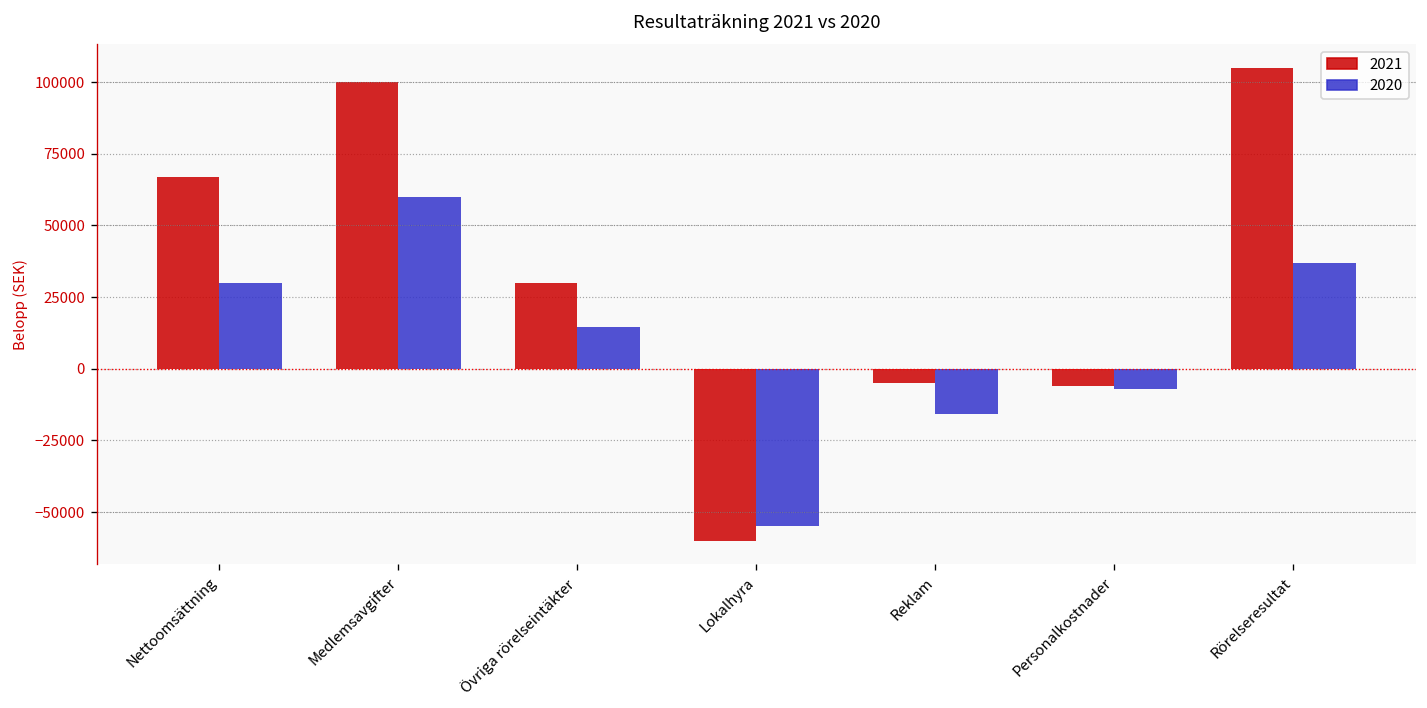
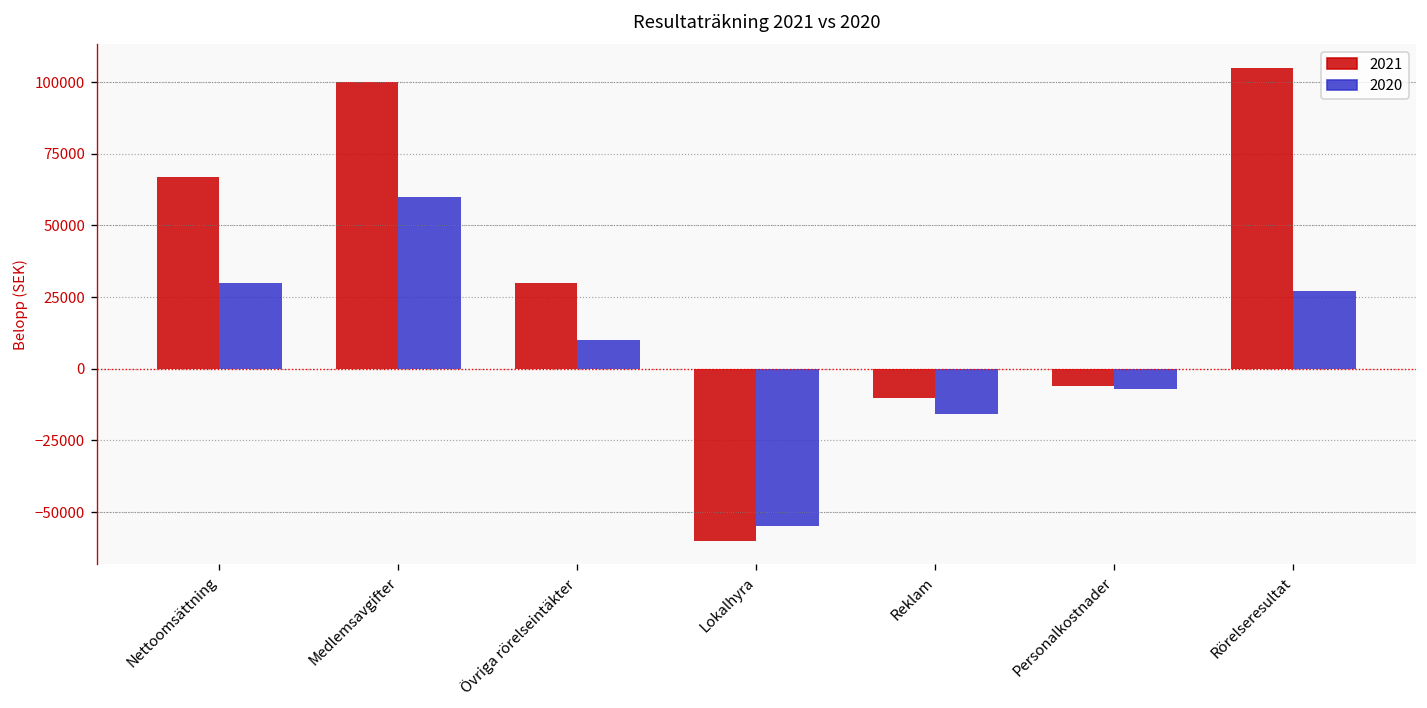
  {
    "2021": {
      "Nettoomsättning": 67000,
      "Medlemsavgifter": 100000,
      "Övriga rörelseintäkter": 30000,
      "Lokalhyra": -60000,
-     "Reklam": -5000,
+     "Reklam": -10000,
      "Personalkostnader": -6000,
      "Rörelseresultat": 105000
    },
    "2020": {
      "Nettoomsättning": 30000,
      "Medlemsavgifter": 60000,
-     "Övriga rörelseintäkter": 14000,
+     "Övriga rörelseintäkter": 10000,
      "Lokalhyra": -55000,
      "Reklam": -16000,
      "Personalkostnader": -7000,
-     "Rörelseresultat": 37000
+     "Rörelseresultat": 27000
    }
  }
